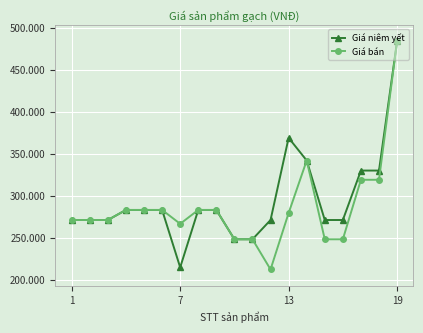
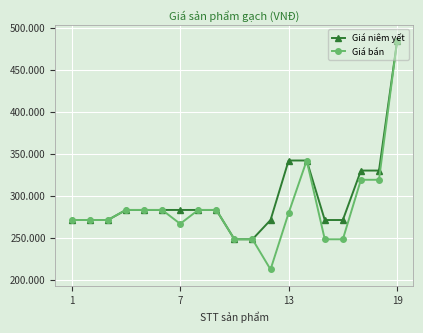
  {
    "Giá niêm yết": {
-     "7": 210,
-     "13": 370
+     "7": 280,
+     "13": 340
    },
    "Giá bán": {
      "7": 270,
      "13": 280
    }
  }
